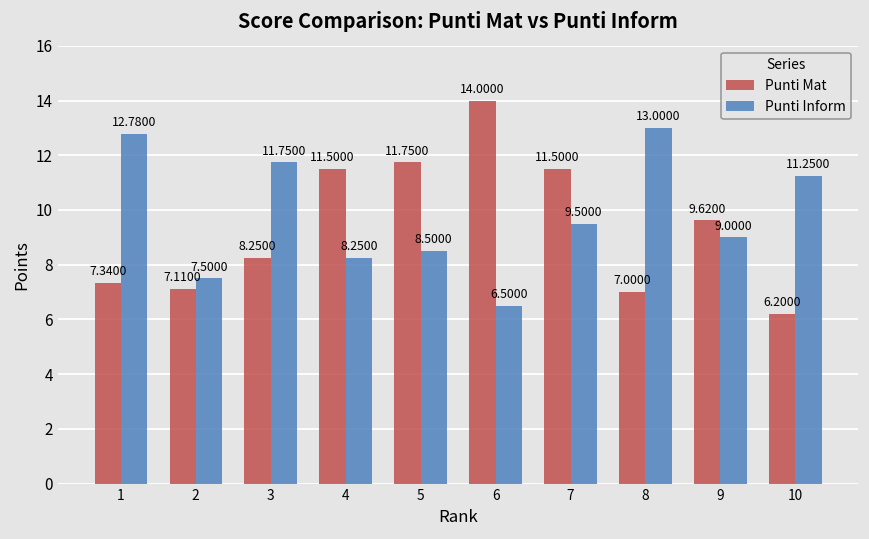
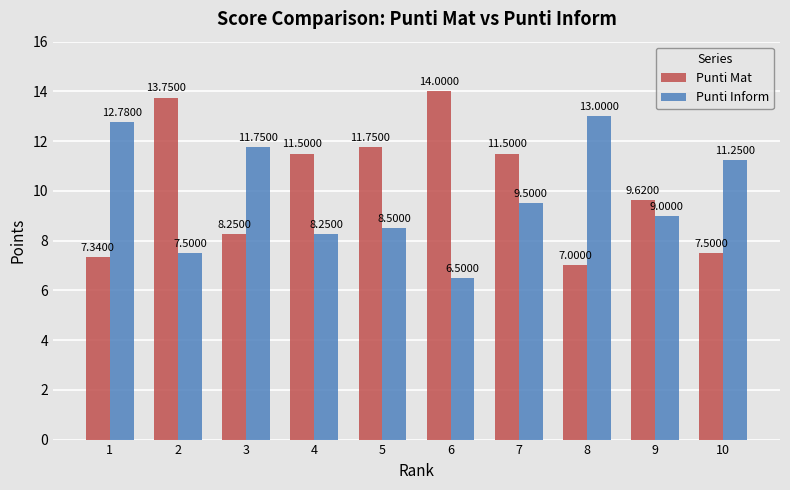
  {
    "Punti Mat": {
      "1": 7.3400,
-     "2": 7.1100,
+     "2": 13.7500,
      "3": 8.2500,
      "4": 11.5000,
      "5": 11.7500,
      "6": 14.0000,
      "7": 11.5000,
      "8": 7.0000,
      "9": 9.6200,
-     "10": 6.2000
+     "10": 7.5000
    },
    "Punti Inform": {
      "1": 12.7800,
      "2": 7.5000,
      "3": 11.7500,
      "4": 8.2500,
      "5": 8.5000,
      "6": 6.5000,
      "7": 9.5000,
      "8": 13.0000,
      "9": 9.0000,
      "10": 11.2500
    }
  }
